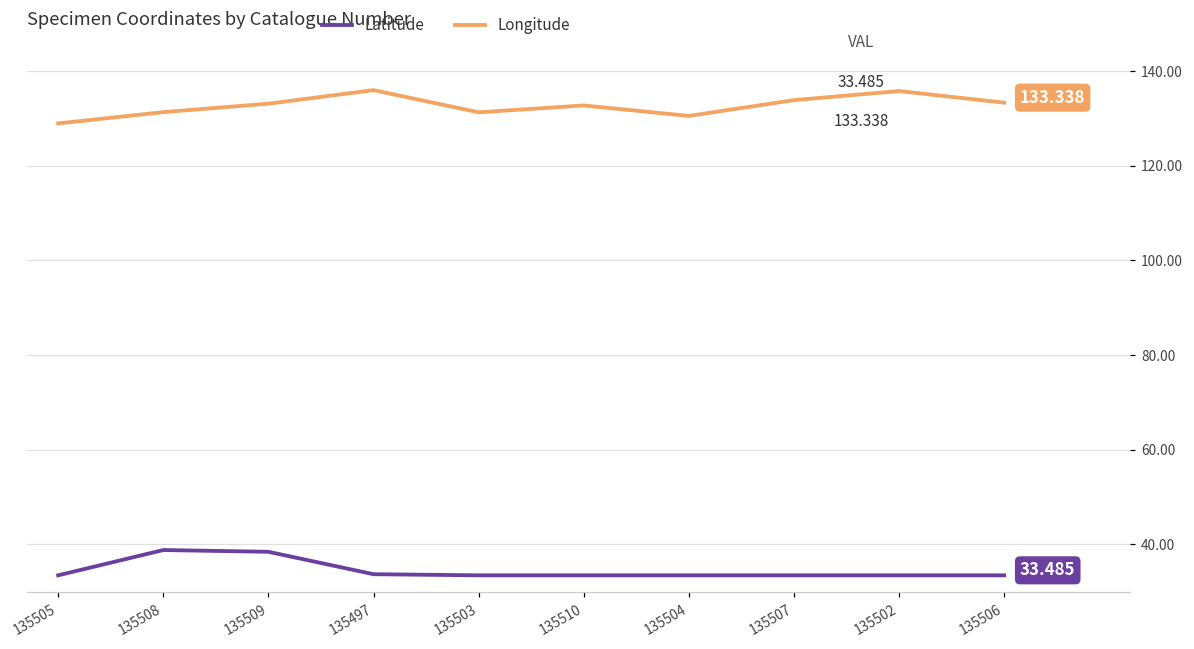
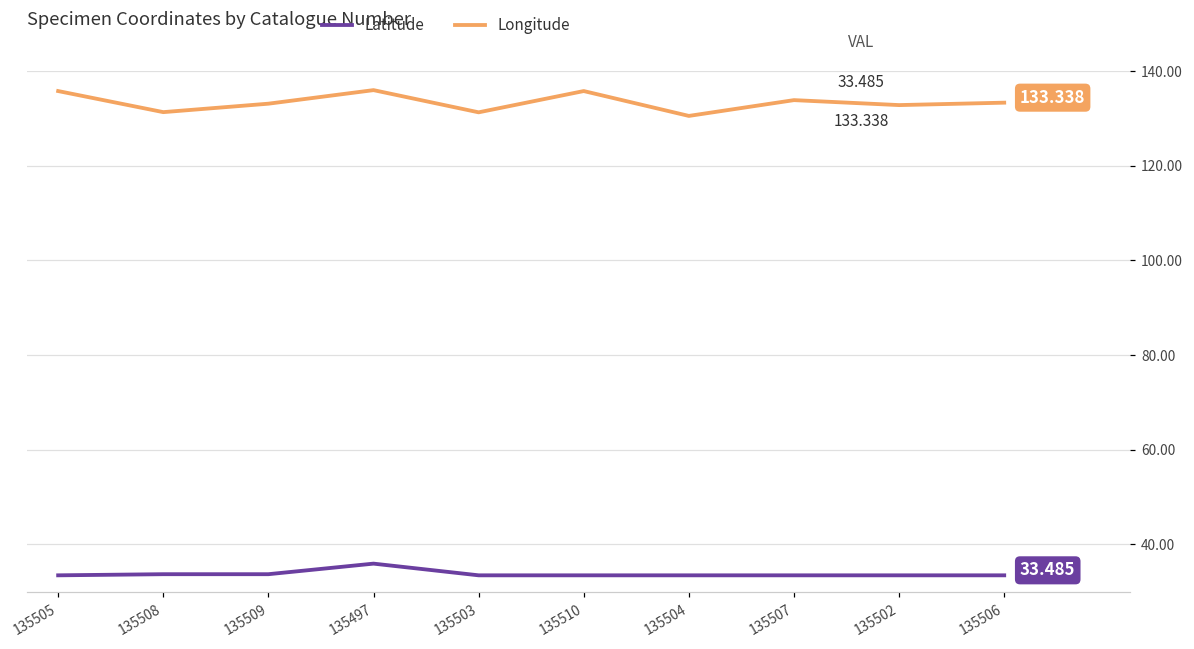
  {
    "Latitude": {
      "135505": 33,
-     "135508": 39,
-     "135509": 38,
-     "135497": 34,
+     "135508": 34,
+     "135509": 34,
+     "135497": 36,
      "135503": 33,
      "135510": 33,
      "135504": 33,
      "135507": 33,
      "135502": 33
    },
    "Longitude": {
-     "135505": 129,
+     "135505": 136,
      "135508": 131,
      "135509": 133,
      "135497": 136,
      "135503": 131,
-     "135510": 133,
+     "135510": 136,
      "135504": 131,
      "135507": 134,
-     "135502": 136
+     "135502": 133
    }
  }
